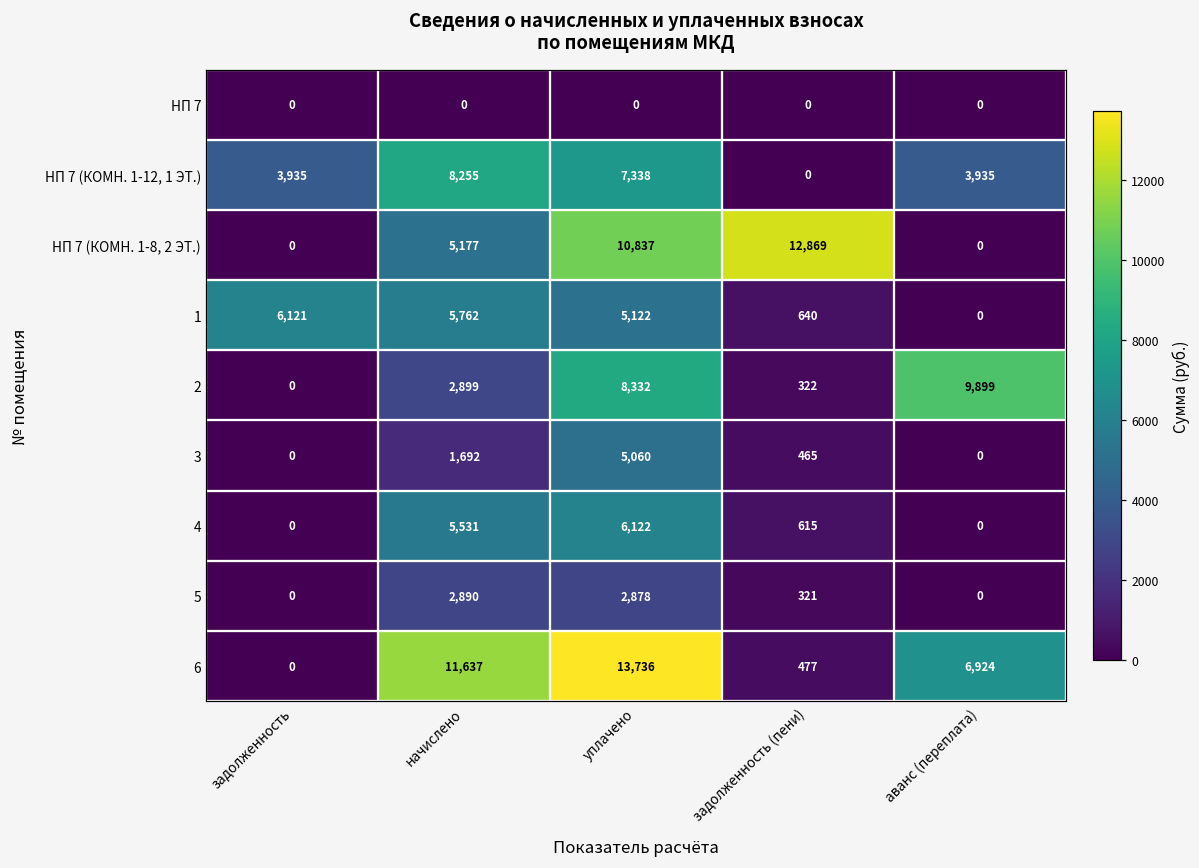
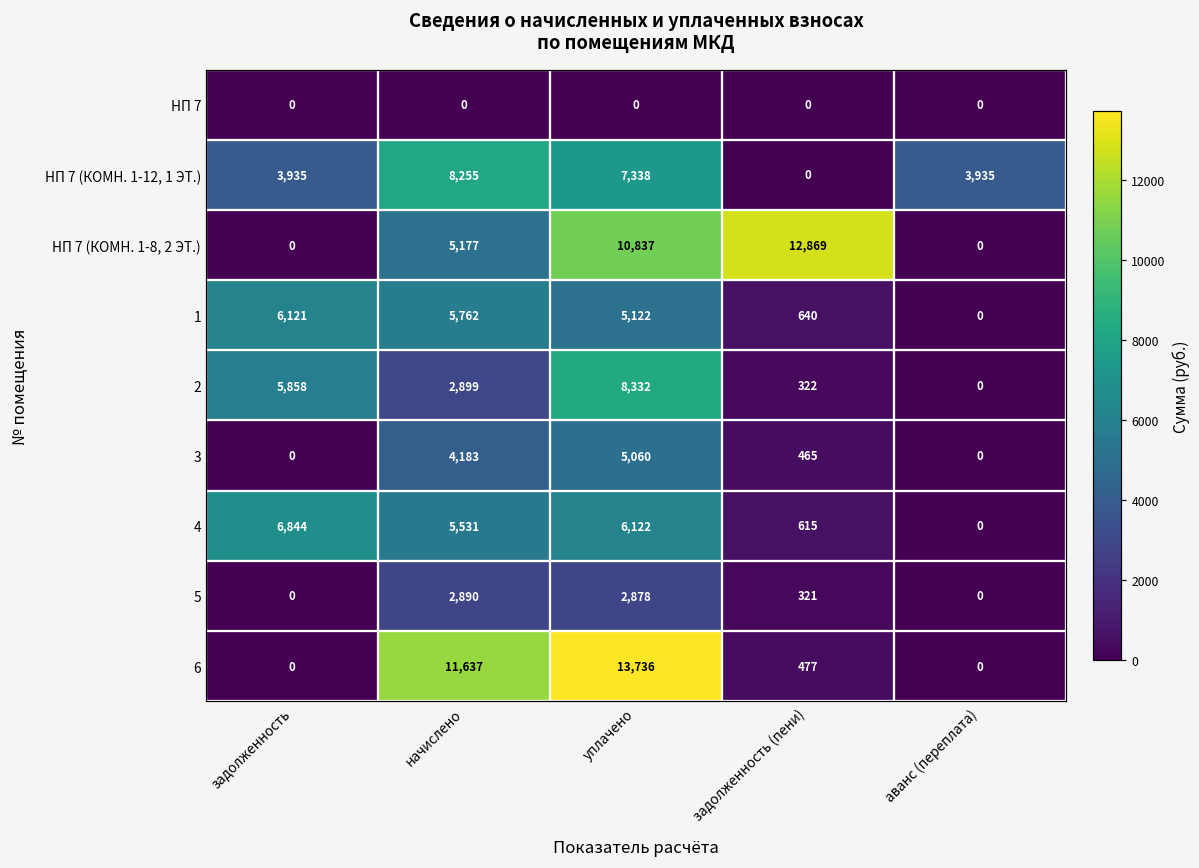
  {
    "НП 7": {
      "задолженность": "0",
      "начислено": "0",
      "уплачено": "0",
      "задолженность (пени)": "0",
      "аванс (переплата)": "0"
    },
    "НП 7 (КОМН. 1-12, 1 ЭТ.)": {
      "задолженность": "3,935",
      "начислено": "8,255",
      "уплачено": "7,338",
      "задолженность (пени)": "0",
      "аванс (переплата)": "3,935"
    },
    "НП 7 (КОМН. 1-8, 2 ЭТ.)": {
      "задолженность": "0",
      "начислено": "5,177",
      "уплачено": "10,837",
      "задолженность (пени)": "12,869",
      "аванс (переплата)": "0"
    },
    "1": {
      "задолженность": "6,121",
      "начислено": "5,762",
      "уплачено": "5,122",
      "задолженность (пени)": "640",
      "аванс (переплата)": "0"
    },
    "2": {
-     "задолженность": "0",
+     "задолженность": "5,858",
      "начислено": "2,899",
      "уплачено": "8,332",
      "задолженность (пени)": "322",
-     "аванс (переплата)": "9,899"
+     "аванс (переплата)": "0"
    },
    "3": {
      "задолженность": "0",
-     "начислено": "1,692",
+     "начислено": "4,183",
      "уплачено": "5,060",
      "задолженность (пени)": "465",
      "аванс (переплата)": "0"
    },
    "4": {
-     "задолженность": "0",
+     "задолженность": "6,844",
      "начислено": "5,531",
      "уплачено": "6,122",
      "задолженность (пени)": "615",
      "аванс (переплата)": "0"
    },
    "5": {
      "задолженность": "0",
      "начислено": "2,890",
      "уплачено": "2,878",
      "задолженность (пени)": "321",
      "аванс (переплата)": "0"
    },
    "6": {
      "задолженность": "0",
      "начислено": "11,637",
      "уплачено": "13,736",
      "задолженность (пени)": "477",
-     "аванс (переплата)": "6,924"
+     "аванс (переплата)": "0"
    }
  }
